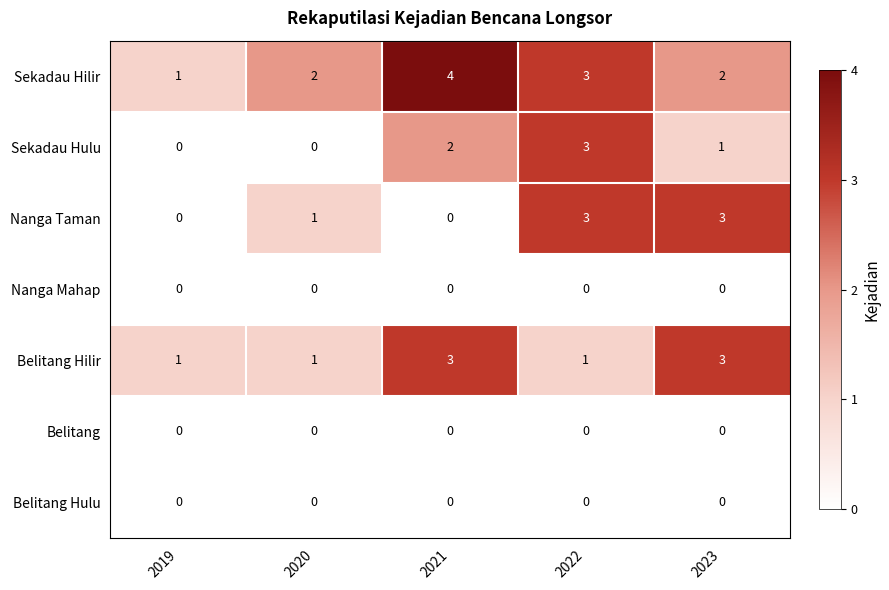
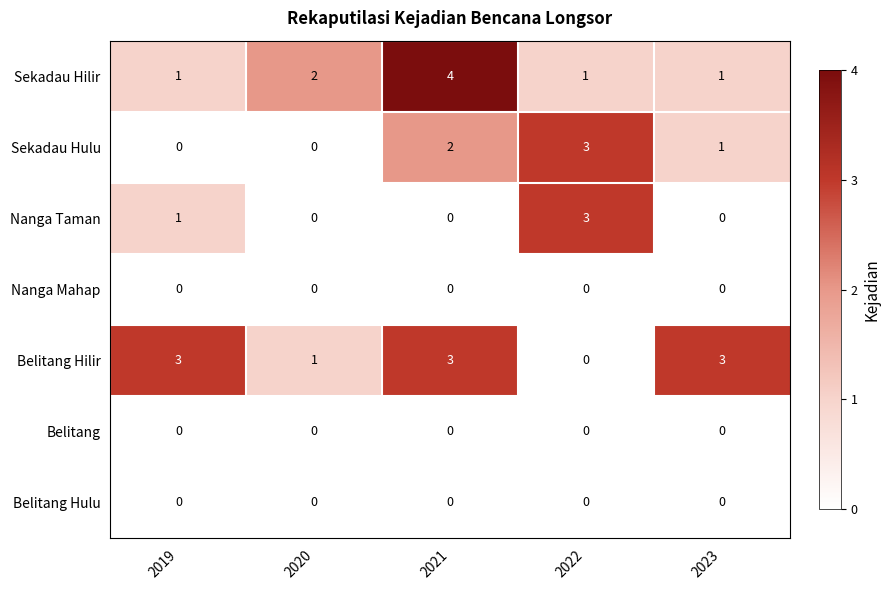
  {
    "Sekadau Hilir": {
      "2019": 1,
      "2020": 2,
      "2021": 4,
-     "2022": 3,
-     "2023": 2
+     "2022": 1,
+     "2023": 1
    },
    "Sekadau Hulu": {
      "2019": 0,
      "2020": 0,
      "2021": 2,
      "2022": 3,
      "2023": 1
    },
    "Nanga Taman": {
-     "2019": 0,
-     "2020": 1,
+     "2019": 1,
+     "2020": 0,
      "2021": 0,
      "2022": 3,
-     "2023": 3
+     "2023": 0
    },
    "Nanga Mahap": {
      "2019": 0,
      "2020": 0,
      "2021": 0,
      "2022": 0,
      "2023": 0
    },
    "Belitang Hilir": {
-     "2019": 1,
+     "2019": 3,
      "2020": 1,
      "2021": 3,
-     "2022": 1,
+     "2022": 0,
      "2023": 3
    },
    "Belitang": {
      "2019": 0,
      "2020": 0,
      "2021": 0,
      "2022": 0,
      "2023": 0
    },
    "Belitang Hulu": {
      "2019": 0,
      "2020": 0,
      "2021": 0,
      "2022": 0,
      "2023": 0
    }
  }
